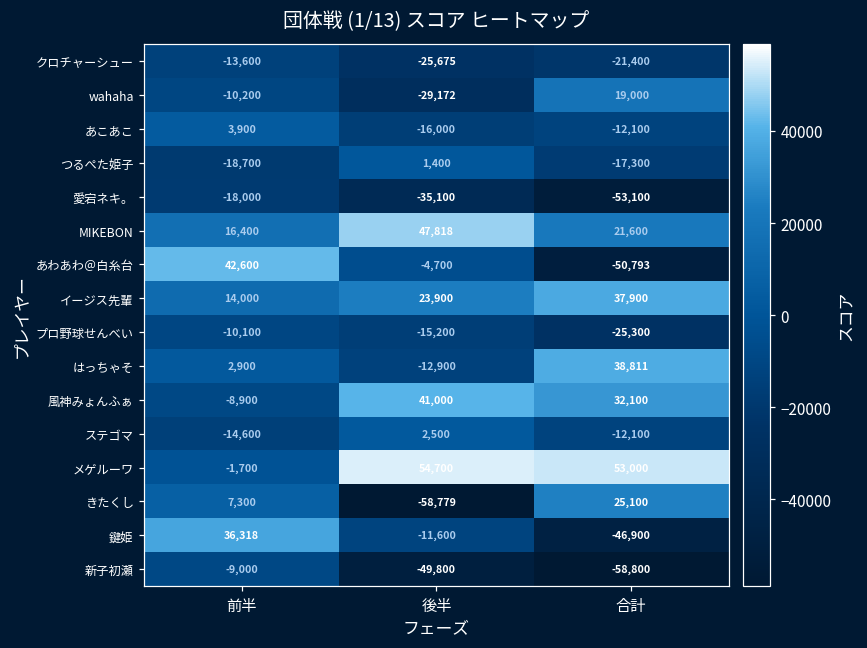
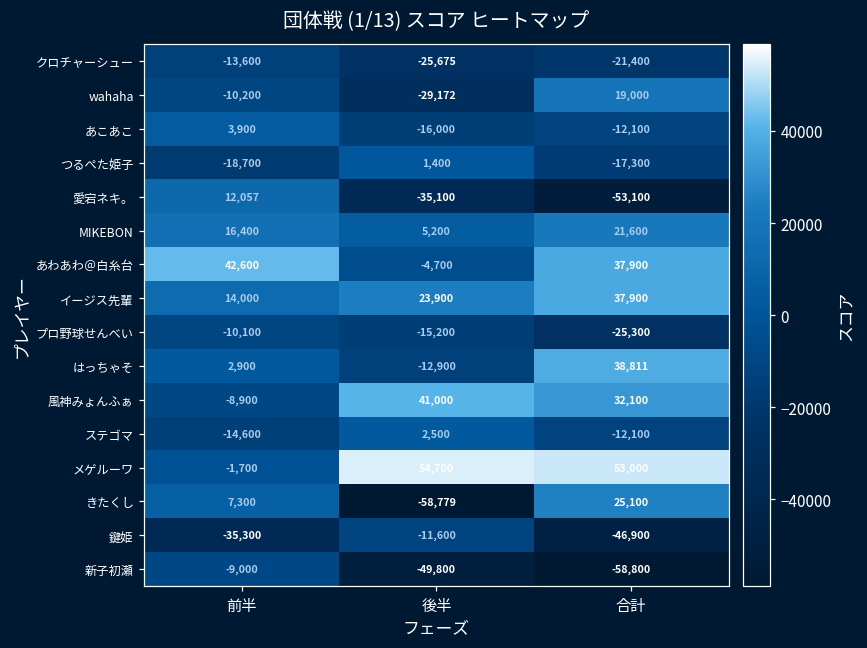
  {
    "クロチャーシュー": {
      "前半": "-13,600",
      "後半": "-25,675",
      "合計": "-21,400"
    },
    "wahaha": {
      "前半": "-10,200",
      "後半": "-29,172",
      "合計": "19,000"
    },
    "あこあこ": {
      "前半": "3,900",
      "後半": "-16,000",
      "合計": "-12,100"
    },
    "つるぺた姫子": {
      "前半": "-18,700",
      "後半": "1,400",
      "合計": "-17,300"
    },
    "愛宕ネキ。": {
-     "前半": "-18,000",
+     "前半": "12,057",
      "後半": "-35,100",
      "合計": "-53,100"
    },
    "MIKEBON": {
      "前半": "16,400",
-     "後半": "47,818",
+     "後半": "5,200",
      "合計": "21,600"
    },
    "あわあわ＠白糸台": {
      "前半": "42,600",
      "後半": "-4,700",
-     "合計": "-50,793"
+     "合計": "37,900"
    },
    "イージス先輩": {
      "前半": "14,000",
      "後半": "23,900",
      "合計": "37,900"
    },
    "プロ野球せんべい": {
      "前半": "-10,100",
      "後半": "-15,200",
      "合計": "-25,300"
    },
    "はっちゃそ": {
      "前半": "2,900",
      "後半": "-12,900",
      "合計": "38,811"
    },
    "風神みょんふぁ": {
      "前半": "-8,900",
      "後半": "41,000",
      "合計": "32,100"
    },
    "ステゴマ": {
      "前半": "-14,600",
      "後半": "2,500",
      "合計": "-12,100"
    },
    "メゲルーワ": {
      "前半": "-1,700",
      "合計": "53,000"
    },
    "きたくし": {
      "前半": "7,300",
      "後半": "-58,779",
      "合計": "25,100"
    },
    "鍵姫": {
-     "前半": "36,318",
+     "前半": "-35,300",
      "後半": "-11,600",
      "合計": "-46,900"
    },
    "新子初瀬": {
      "前半": "-9,000",
      "後半": "-49,800",
      "合計": "-58,800"
    }
  }
